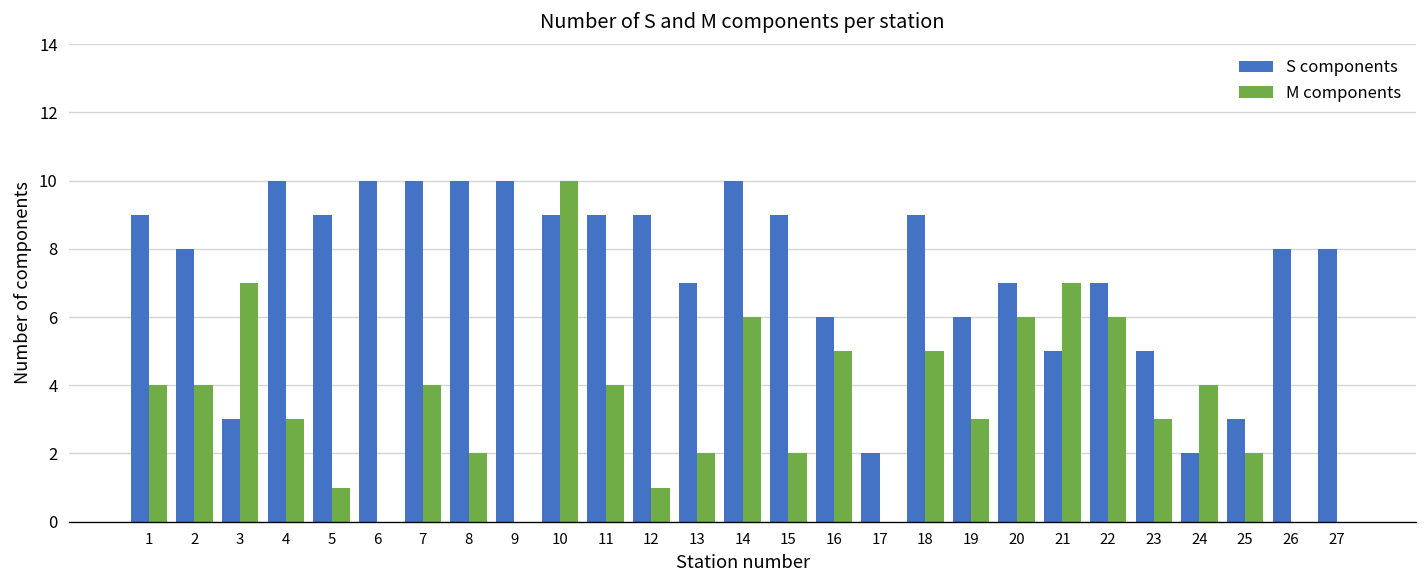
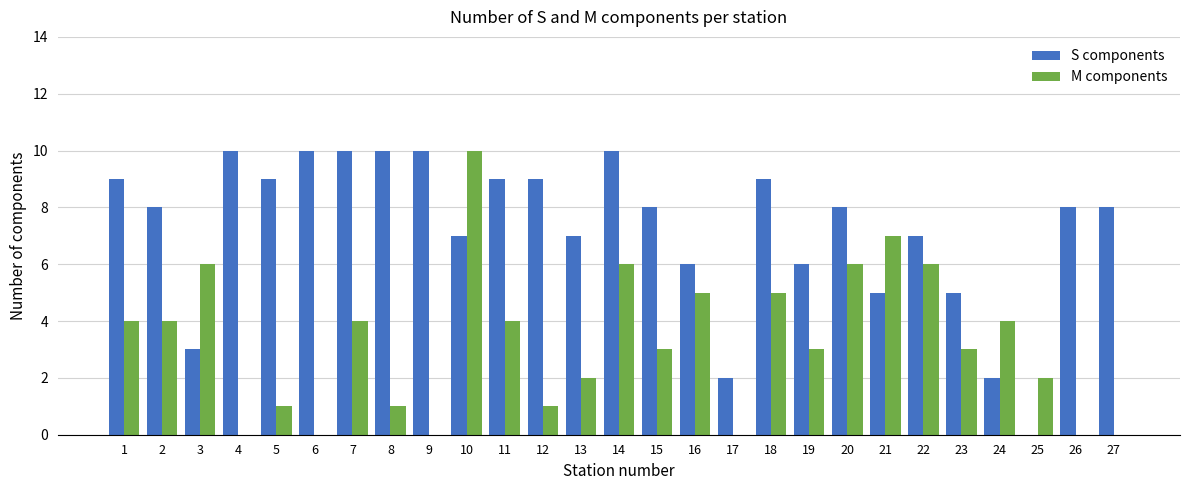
  {
    "S components": {
      "1": 9,
      "2": 8,
      "3": 3,
      "4": 10,
      "5": 9,
      "6": 10,
      "7": 10,
      "8": 10,
      "9": 10,
-     "10": 9,
+     "10": 7,
      "11": 9,
      "12": 9,
      "13": 7,
      "14": 10,
-     "15": 9,
+     "15": 8,
      "16": 6,
      "17": 2,
      "18": 9,
      "19": 6,
-     "20": 7,
+     "20": 8,
      "21": 5,
      "22": 7,
      "23": 5,
      "24": 2,
-     "25": 3,
+     "25": 0,
      "26": 8,
      "27": 8
    },
    "M components": {
      "1": 4,
      "2": 4,
-     "3": 7,
-     "4": 3,
+     "3": 6,
+     "4": 0,
      "5": 1,
      "6": 0,
      "7": 4,
-     "8": 2,
+     "8": 1,
      "9": 0,
      "10": 10,
      "11": 4,
      "12": 1,
      "13": 2,
      "14": 6,
-     "15": 2,
+     "15": 3,
      "16": 5,
      "17": 0,
      "18": 5,
      "19": 3,
      "20": 6,
      "21": 7,
      "22": 6,
      "23": 3,
      "24": 4,
      "25": 2,
      "26": 0,
      "27": 0
    }
  }
